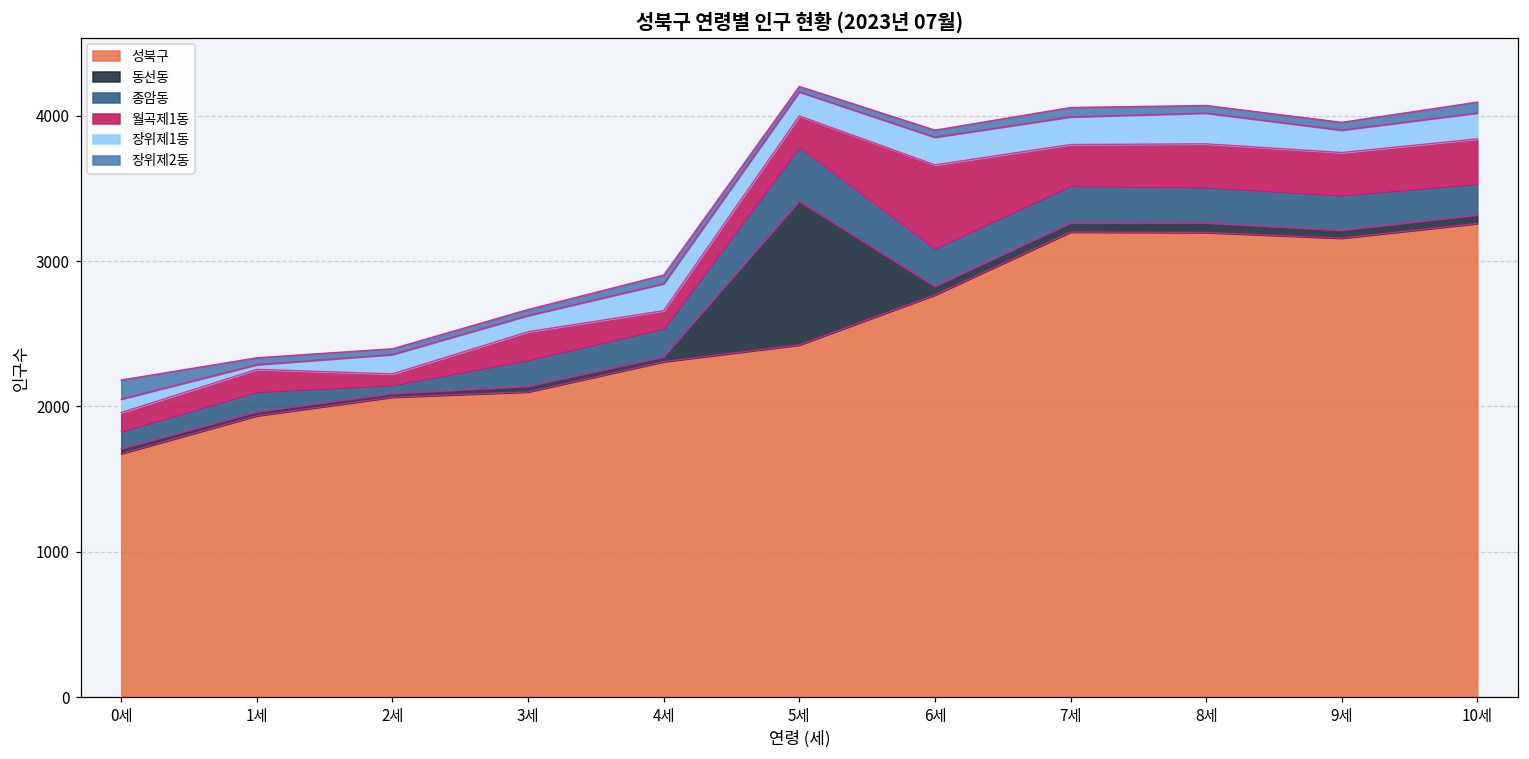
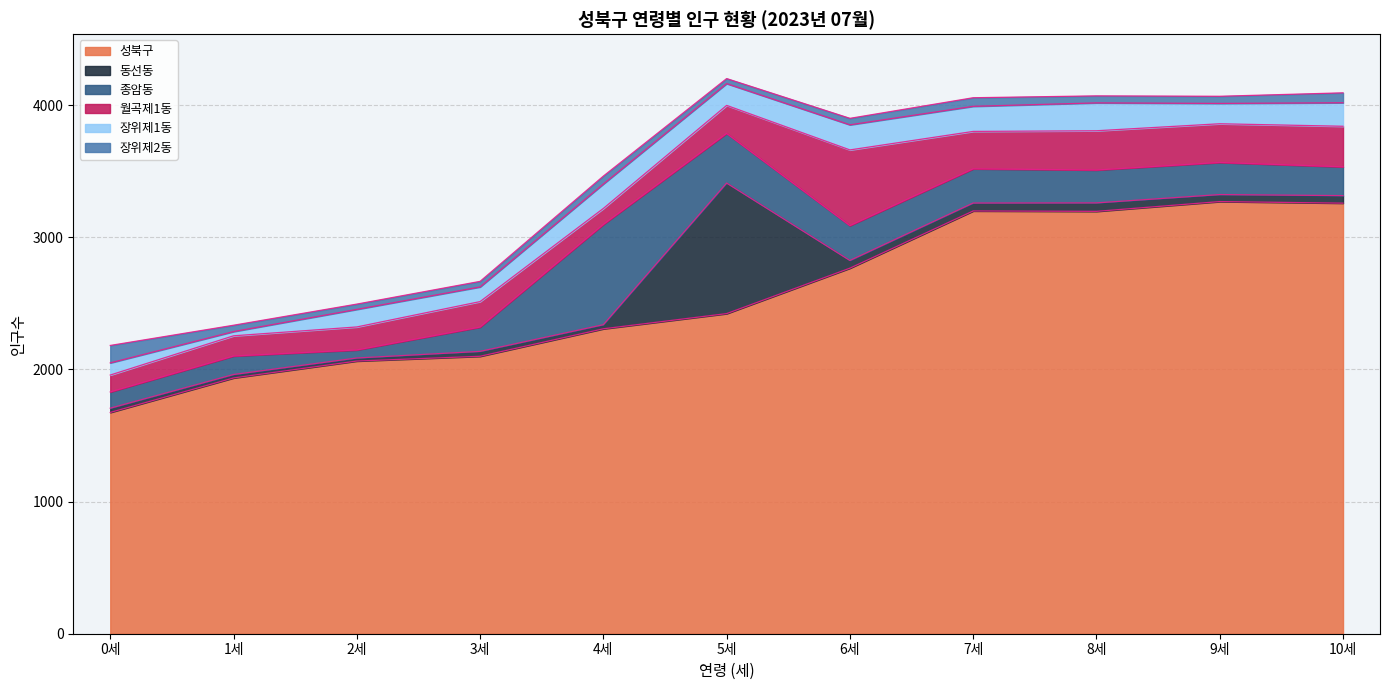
  {
    "성북구": {
      "0세": 1680,
      "1세": 1940,
      "2세": 2060,
      "3세": 2100,
      "4세": 2310,
      "5세": 2420,
      "6세": 2770,
      "7세": 3200,
      "8세": 3200,
-     "9세": 3160,
+     "9세": 3270,
      "10세": 3260
    },
    "동선동": {
      "0세": 30,
      "1세": 30,
      "2세": 20,
      "3세": 40,
      "4세": 30,
      "5세": 990,
      "6세": 60,
      "7세": 60,
      "8세": 60,
      "9세": 50,
      "10세": 60
    },
    "종암동": {
      "0세": 120,
      "1세": 140,
      "2세": 60,
      "3세": 180,
-     "4세": 200,
+     "4세": 760,
      "5세": 380,
      "6세": 260,
      "7세": 260,
      "8세": 250,
      "9세": 240,
      "10세": 220
    },
    "월곡제1동": {
      "0세": 130,
      "1세": 150,
-     "2세": 80,
+     "2세": 170,
      "3세": 190,
      "4세": 120,
      "5세": 210,
      "6세": 570,
      "7세": 280,
      "8세": 300,
      "9세": 290,
      "10세": 310
    },
    "장위제1동": {
      "0세": 90,
      "1세": 30,
      "2세": 130,
      "3세": 110,
      "4세": 190,
      "5세": 170,
      "6세": 190,
      "7세": 190,
      "8세": 210,
      "9세": 150,
      "10세": 180
    },
    "장위제2동": {
      "0세": 130,
      "1세": 50,
      "2세": 40,
      "3세": 40,
      "4세": 60,
      "5세": 40,
      "6세": 50,
      "7세": 70,
      "8세": 50,
      "9세": 50,
      "10세": 80
    }
  }
